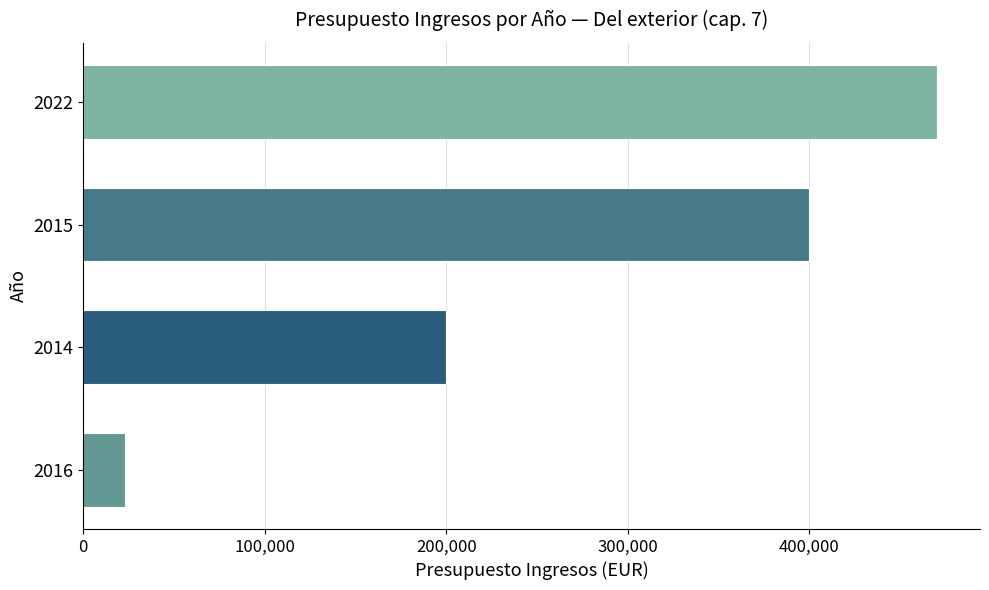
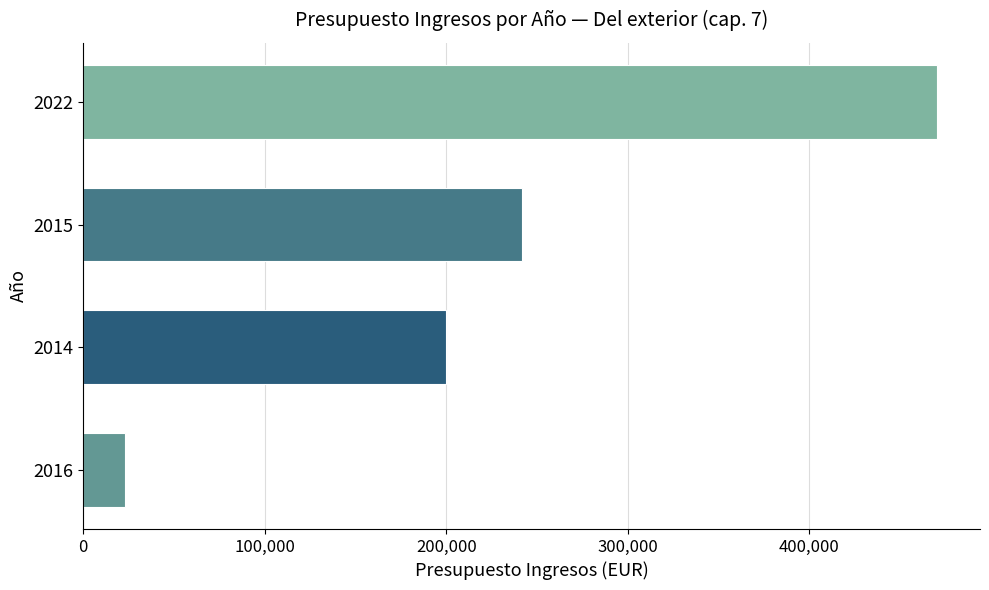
  {
    "2022": "471,000",
-   "2015": "400,000",
+   "2015": "241,000",
    "2014": "200,000",
    "2016": "23,000"
  }
